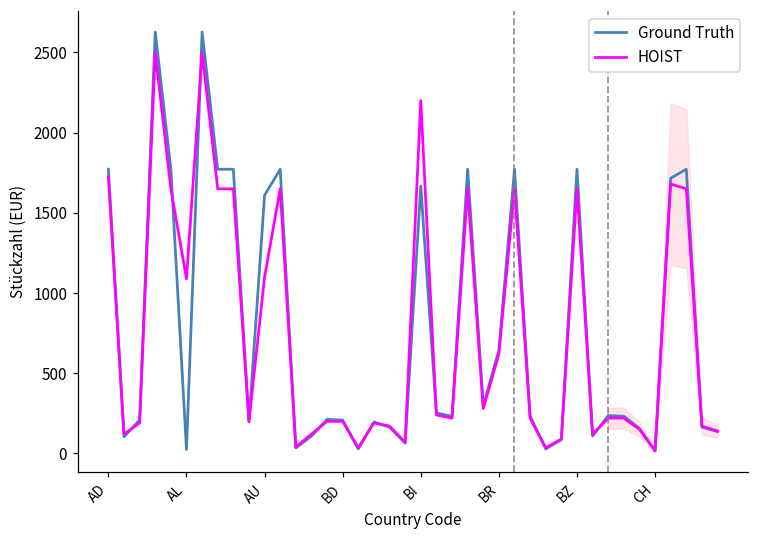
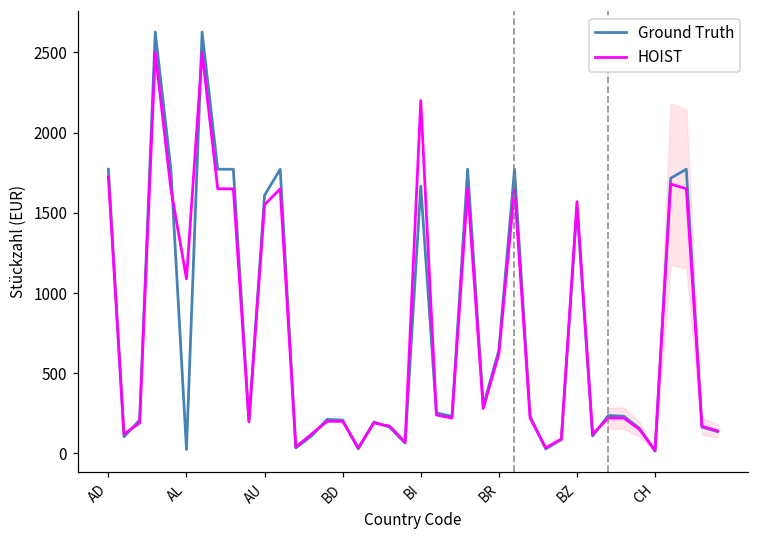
  {
    "Ground Truth": {
      "AD": 1770,
      "AL": 20,
      "AU": 1610,
      "BI": 1670,
      "BR": 640,
-     "BZ": 1770
+     "BZ": 1540
    },
    "HOIST": {
      "AD": 1730,
      "AL": 1090,
-     "AU": 1100,
+     "AU": 1550,
      "BI": 2200,
      "BR": 620,
-     "BZ": 1650
+     "BZ": 1570
    }
  }
